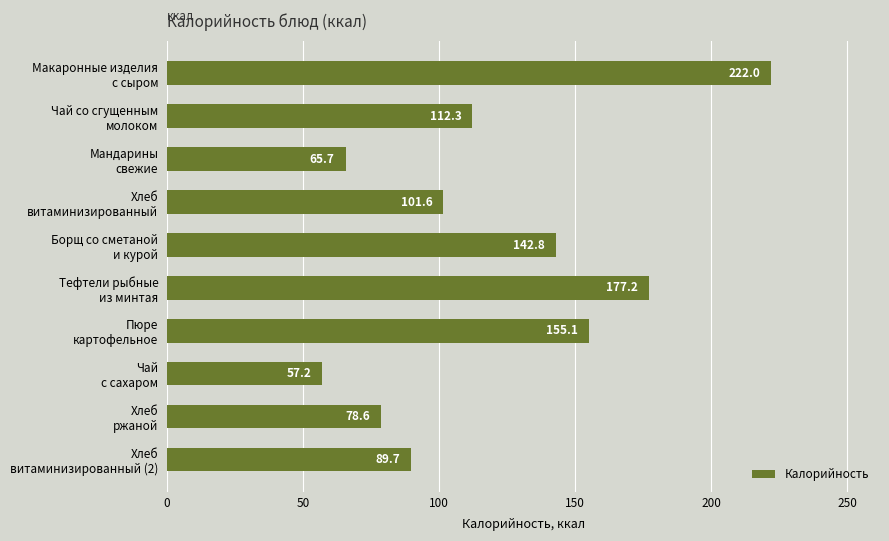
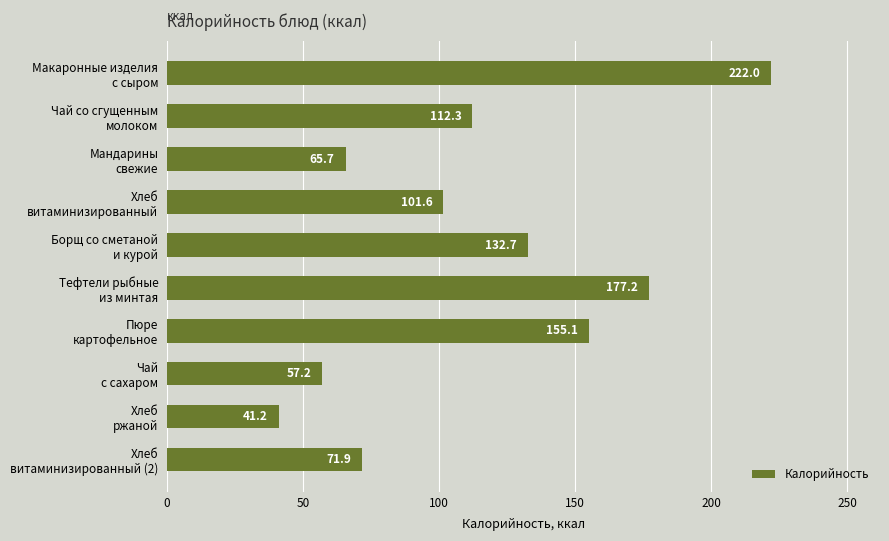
  {
    "Макаронные изделия с сыром": 222.0,
    "Чай со сгущенным молоком": 112.3,
    "Мандарины свежие": 65.7,
    "Хлеб витаминизированный": 101.6,
-   "Борщ со сметаной и курой": 142.8,
+   "Борщ со сметаной и курой": 132.7,
    "Тефтели рыбные из минтая": 177.2,
    "Пюре картофельное": 155.1,
    "Чай с сахаром": 57.2,
-   "Хлеб ржаной": 78.6,
-   "Хлеб витаминизированный (2)": 89.7
+   "Хлеб ржаной": 41.2,
+   "Хлеб витаминизированный (2)": 71.9
  }
